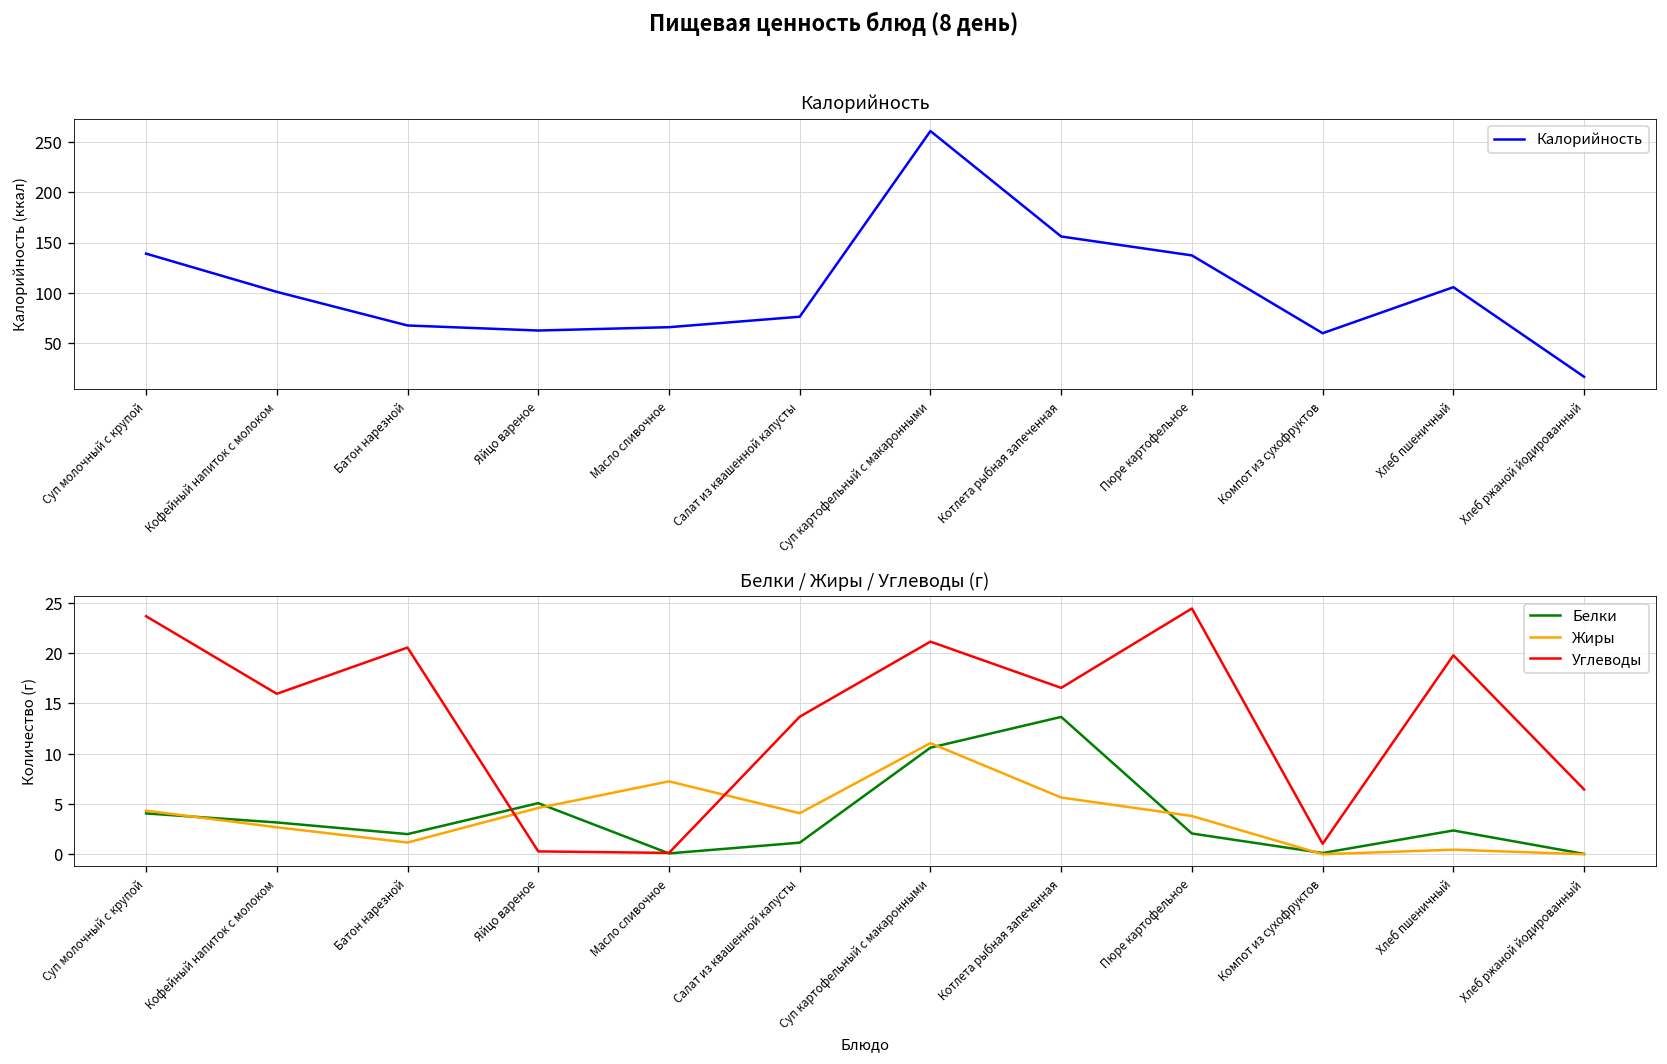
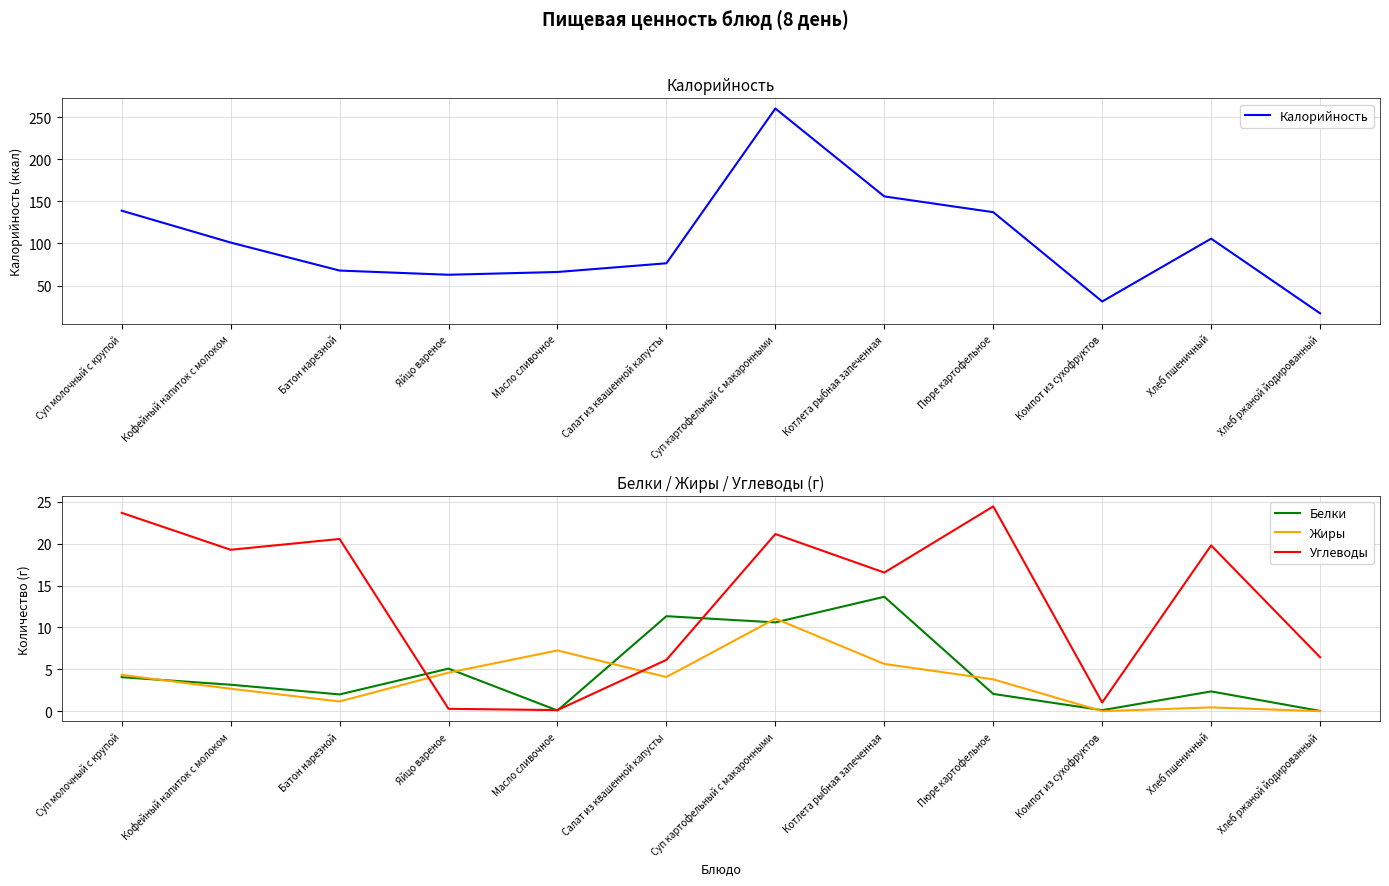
  {
    "Калорийность": {
      "Суп молочный с крупой": 140,
      "Кофейный напиток с молоком": 100,
      "Батон нарезной": 70,
      "Яйцо вареное": 60,
      "Масло сливочное": 70,
      "Салат из квашенной капусты": 80,
      "Суп картофельный с макаронными": 260,
      "Котлета рыбная запеченная": 160,
      "Пюре картофельное": 140,
-     "Компот из сухофруктов": 60,
+     "Компот из сухофруктов": 30,
      "Хлеб пшеничный": 110,
      "Хлеб ржаной йодированный": 20
    },
    "Белки / Жиры / Углеводы (г)": {
      "Белки": {
        "Кофейный напиток с молоком": 3,
        "Батон нарезной": 2,
        "Яйцо вареное": 5,
-       "Салат из квашенной капусты": 1,
+       "Салат из квашенной капусты": 11,
        "Суп картофельный с макаронными": 11,
        "Котлета рыбная запеченная": 14,
        "Пюре картофельное": 2,
        "Хлеб пшеничный": 2
      },
      "Жиры": {
        "Кофейный напиток с молоком": 3,
        "Батон нарезной": 1,
        "Яйцо вареное": 5,
        "Масло сливочное": 7,
        "Салат из квашенной капусты": 4,
        "Суп картофельный с макаронными": 11,
        "Котлета рыбная запеченная": 6,
        "Пюре картофельное": 4,
        "Хлеб пшеничный": 0
      },
      "Углеводы": {
        "Суп молочный с крупой": 24,
-       "Кофейный напиток с молоком": 16,
+       "Кофейный напиток с молоком": 19,
        "Батон нарезной": 21,
        "Яйцо вареное": 0,
-       "Салат из квашенной капусты": 14,
+       "Салат из квашенной капусты": 6,
        "Суп картофельный с макаронными": 21,
        "Котлета рыбная запеченная": 17,
        "Пюре картофельное": 24,
        "Компот из сухофруктов": 1,
        "Хлеб пшеничный": 20,
        "Хлеб ржаной йодированный": 6
      }
    }
  }
